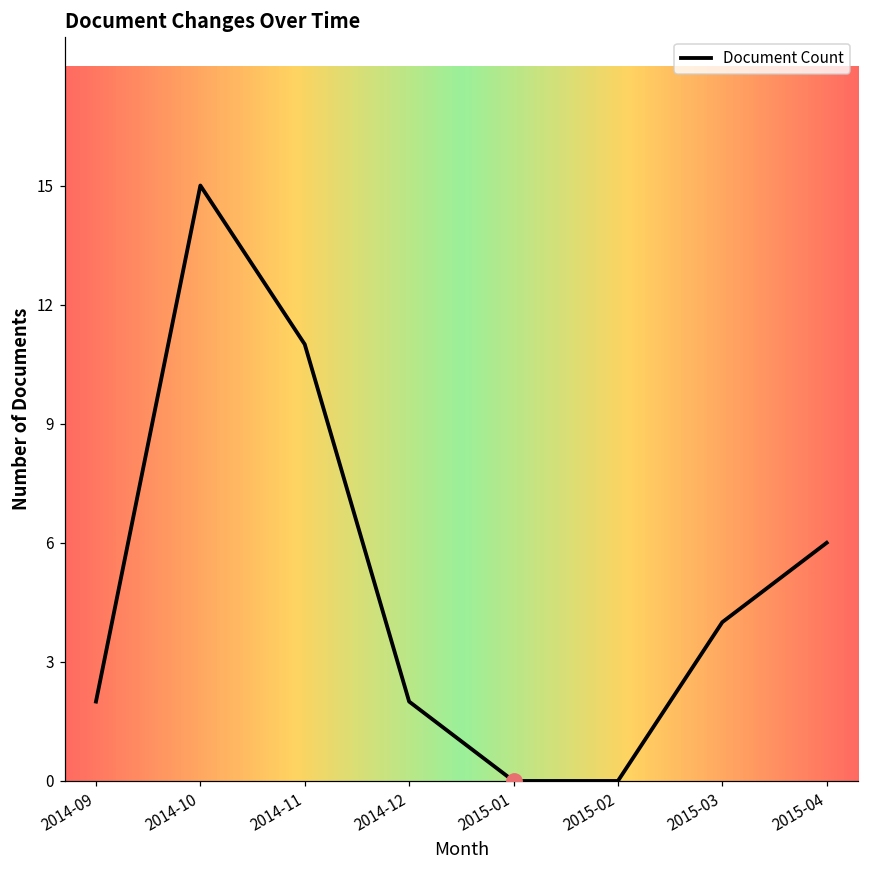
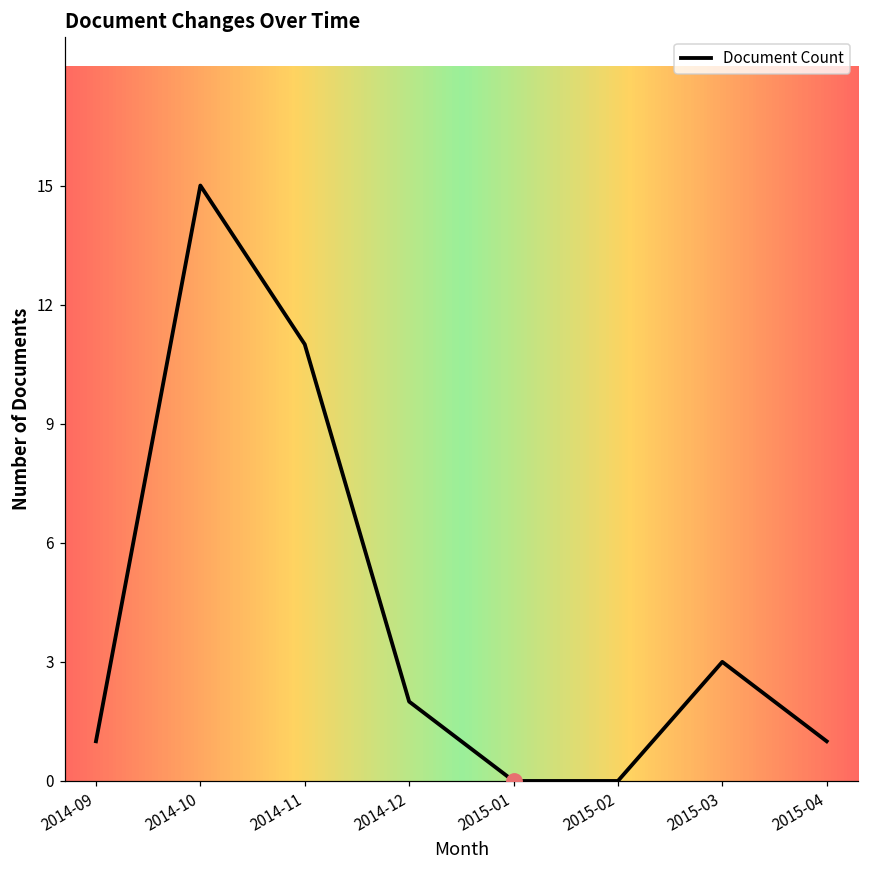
  {
    "Document Count": {
-     "2014-09": 2,
+     "2014-09": 1,
      "2014-10": 15,
      "2014-11": 11,
      "2014-12": 2,
      "2015-02": 0,
-     "2015-03": 4,
-     "2015-04": 6
+     "2015-03": 3,
+     "2015-04": 1
    }
  }
